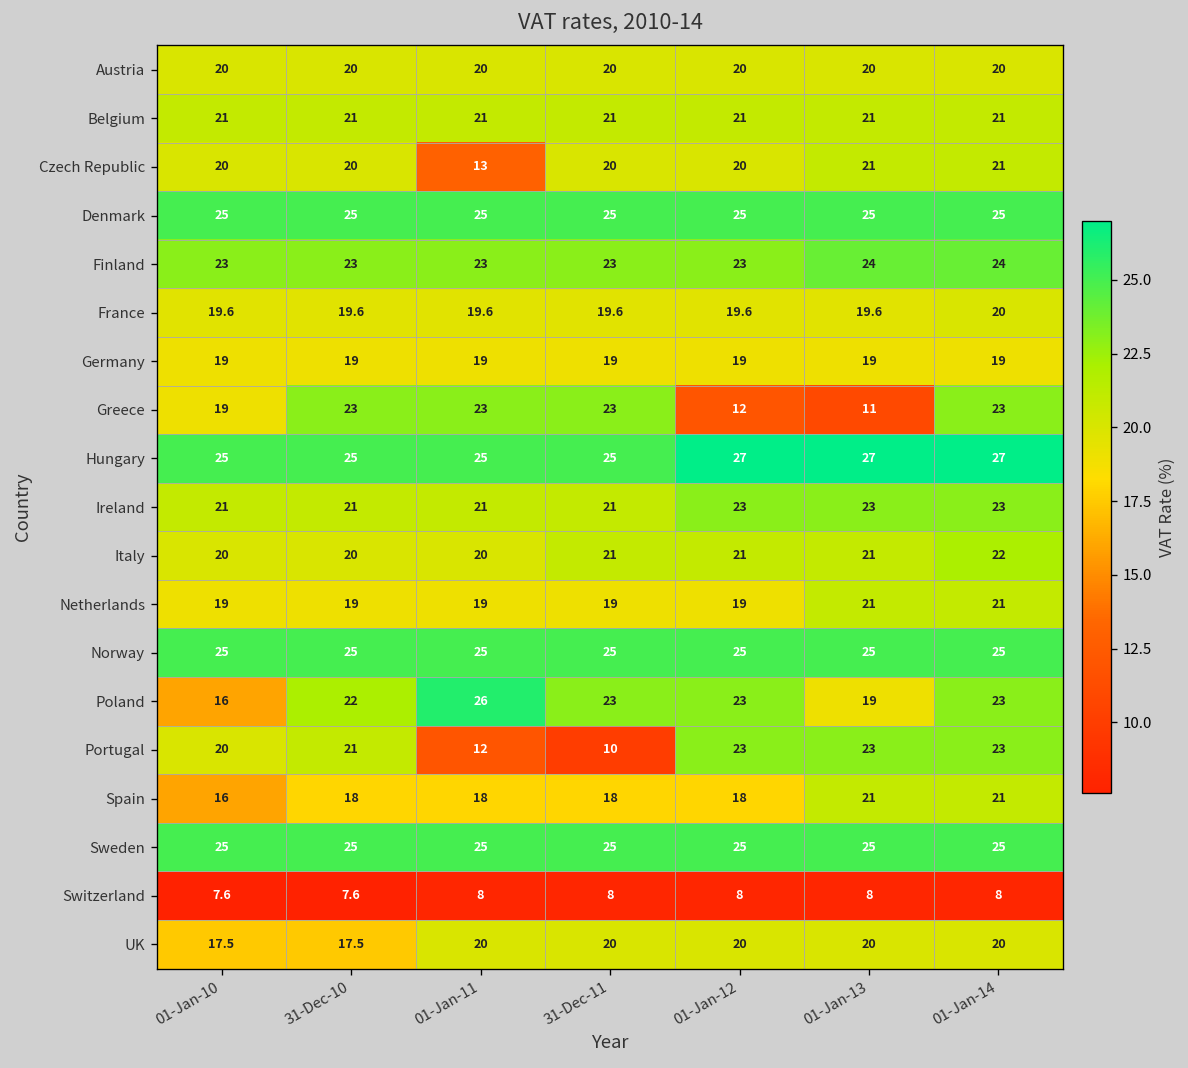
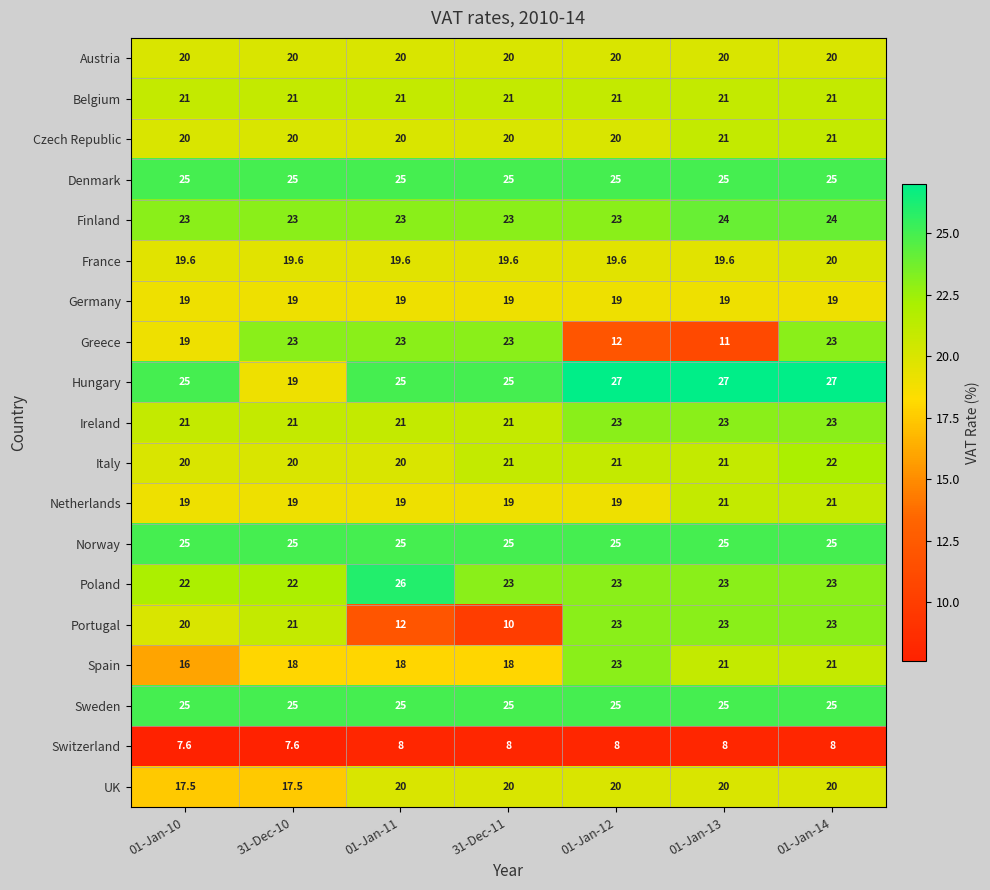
  {
    "Austria": {
      "01-Jan-10": 20,
      "31-Dec-10": 20,
      "01-Jan-11": 20,
      "31-Dec-11": 20,
      "01-Jan-12": 20,
      "01-Jan-13": 20,
      "01-Jan-14": 20
    },
    "Belgium": {
      "01-Jan-10": 21,
      "31-Dec-10": 21,
      "01-Jan-11": 21,
      "31-Dec-11": 21,
      "01-Jan-12": 21,
      "01-Jan-13": 21,
      "01-Jan-14": 21
    },
    "Czech Republic": {
      "01-Jan-10": 20,
      "31-Dec-10": 20,
-     "01-Jan-11": 13,
+     "01-Jan-11": 20,
      "31-Dec-11": 20,
      "01-Jan-12": 20,
      "01-Jan-13": 21,
      "01-Jan-14": 21
    },
    "Denmark": {
      "01-Jan-10": 25,
      "31-Dec-10": 25,
      "01-Jan-11": 25,
      "31-Dec-11": 25,
      "01-Jan-12": 25,
      "01-Jan-13": 25,
      "01-Jan-14": 25
    },
    "Finland": {
      "01-Jan-10": 23,
      "31-Dec-10": 23,
      "01-Jan-11": 23,
      "31-Dec-11": 23,
      "01-Jan-12": 23,
      "01-Jan-13": 24,
      "01-Jan-14": 24
    },
    "France": {
      "01-Jan-10": 19.6,
      "31-Dec-10": 19.6,
      "01-Jan-11": 19.6,
      "31-Dec-11": 19.6,
      "01-Jan-12": 19.6,
      "01-Jan-13": 19.6,
      "01-Jan-14": 20
    },
    "Germany": {
      "01-Jan-10": 19,
      "31-Dec-10": 19,
      "01-Jan-11": 19,
      "31-Dec-11": 19,
      "01-Jan-12": 19,
      "01-Jan-13": 19,
      "01-Jan-14": 19
    },
    "Greece": {
      "01-Jan-10": 19,
      "31-Dec-10": 23,
      "01-Jan-11": 23,
      "31-Dec-11": 23,
      "01-Jan-12": 12,
      "01-Jan-13": 11,
      "01-Jan-14": 23
    },
    "Hungary": {
      "01-Jan-10": 25,
-     "31-Dec-10": 25,
+     "31-Dec-10": 19,
      "01-Jan-11": 25,
      "31-Dec-11": 25,
      "01-Jan-12": 27,
      "01-Jan-13": 27,
      "01-Jan-14": 27
    },
    "Ireland": {
      "01-Jan-10": 21,
      "31-Dec-10": 21,
      "01-Jan-11": 21,
      "31-Dec-11": 21,
      "01-Jan-12": 23,
      "01-Jan-13": 23,
      "01-Jan-14": 23
    },
    "Italy": {
      "01-Jan-10": 20,
      "31-Dec-10": 20,
      "01-Jan-11": 20,
      "31-Dec-11": 21,
      "01-Jan-12": 21,
      "01-Jan-13": 21,
      "01-Jan-14": 22
    },
    "Netherlands": {
      "01-Jan-10": 19,
      "31-Dec-10": 19,
      "01-Jan-11": 19,
      "31-Dec-11": 19,
      "01-Jan-12": 19,
      "01-Jan-13": 21,
      "01-Jan-14": 21
    },
    "Norway": {
      "01-Jan-10": 25,
      "31-Dec-10": 25,
      "01-Jan-11": 25,
      "31-Dec-11": 25,
      "01-Jan-12": 25,
      "01-Jan-13": 25,
      "01-Jan-14": 25
    },
    "Poland": {
-     "01-Jan-10": 16,
+     "01-Jan-10": 22,
      "31-Dec-10": 22,
      "01-Jan-11": 26,
      "31-Dec-11": 23,
      "01-Jan-12": 23,
-     "01-Jan-13": 19,
+     "01-Jan-13": 23,
      "01-Jan-14": 23
    },
    "Portugal": {
      "01-Jan-10": 20,
      "31-Dec-10": 21,
      "01-Jan-11": 12,
      "31-Dec-11": 10,
      "01-Jan-12": 23,
      "01-Jan-13": 23,
      "01-Jan-14": 23
    },
    "Spain": {
      "01-Jan-10": 16,
      "31-Dec-10": 18,
      "01-Jan-11": 18,
      "31-Dec-11": 18,
-     "01-Jan-12": 18,
+     "01-Jan-12": 23,
      "01-Jan-13": 21,
      "01-Jan-14": 21
    },
    "Sweden": {
      "01-Jan-10": 25,
      "31-Dec-10": 25,
      "01-Jan-11": 25,
      "31-Dec-11": 25,
      "01-Jan-12": 25,
      "01-Jan-13": 25,
      "01-Jan-14": 25
    },
    "Switzerland": {
      "01-Jan-10": 7.6,
      "31-Dec-10": 7.6,
      "01-Jan-11": 8,
      "31-Dec-11": 8,
      "01-Jan-12": 8,
      "01-Jan-13": 8,
      "01-Jan-14": 8
    },
    "UK": {
      "01-Jan-10": 17.5,
      "31-Dec-10": 17.5,
      "01-Jan-11": 20,
      "31-Dec-11": 20,
      "01-Jan-12": 20,
      "01-Jan-13": 20,
      "01-Jan-14": 20
    }
  }
